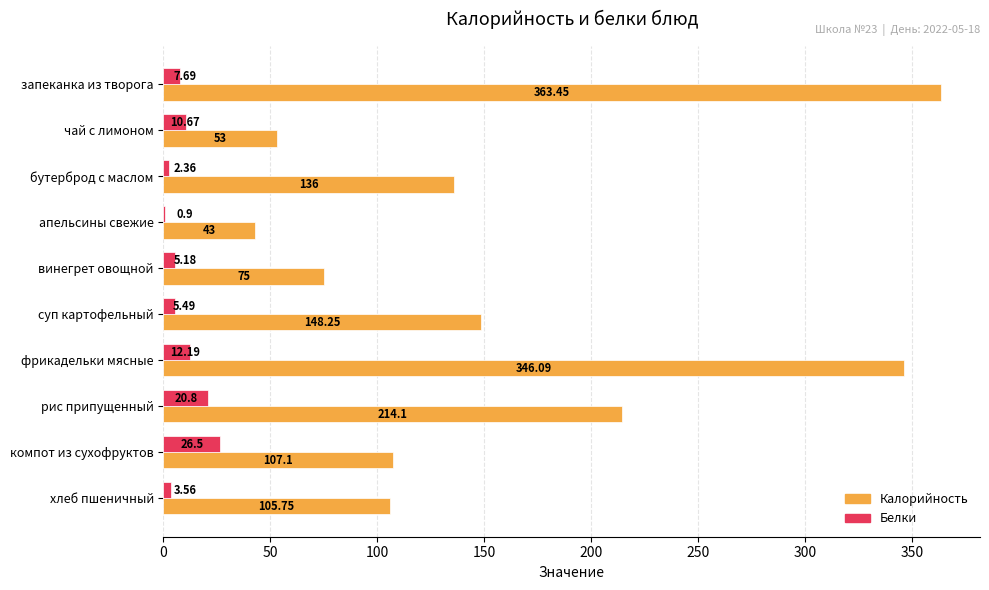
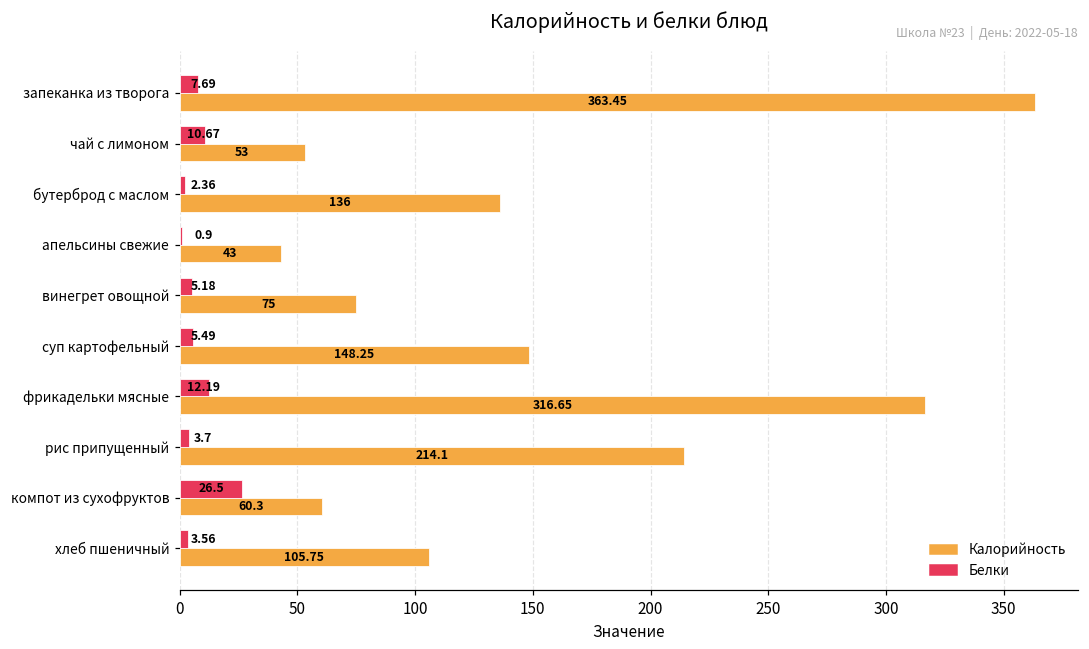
  {
    "Калорийность": {
      "запеканка из творога": 363.45,
      "чай с лимоном": 53,
      "бутерброд с маслом": 136,
      "апельсины свежие": 43,
      "винегрет овощной": 75,
      "суп картофельный": 148.25,
-     "фрикадельки мясные": 346.09,
+     "фрикадельки мясные": 316.65,
      "рис припущенный": 214.1,
-     "компот из сухофруктов": 107.1,
+     "компот из сухофруктов": 60.3,
      "хлеб пшеничный": 105.75
    },
    "Белки": {
      "запеканка из творога": 7.69,
      "чай с лимоном": 10.67,
      "бутерброд с маслом": 2.36,
      "апельсины свежие": 0.9,
      "винегрет овощной": 5.18,
      "суп картофельный": 5.49,
      "фрикадельки мясные": 12.19,
-     "рис припущенный": 20.8,
+     "рис припущенный": 3.7,
      "компот из сухофруктов": 26.5,
      "хлеб пшеничный": 3.56
    }
  }
